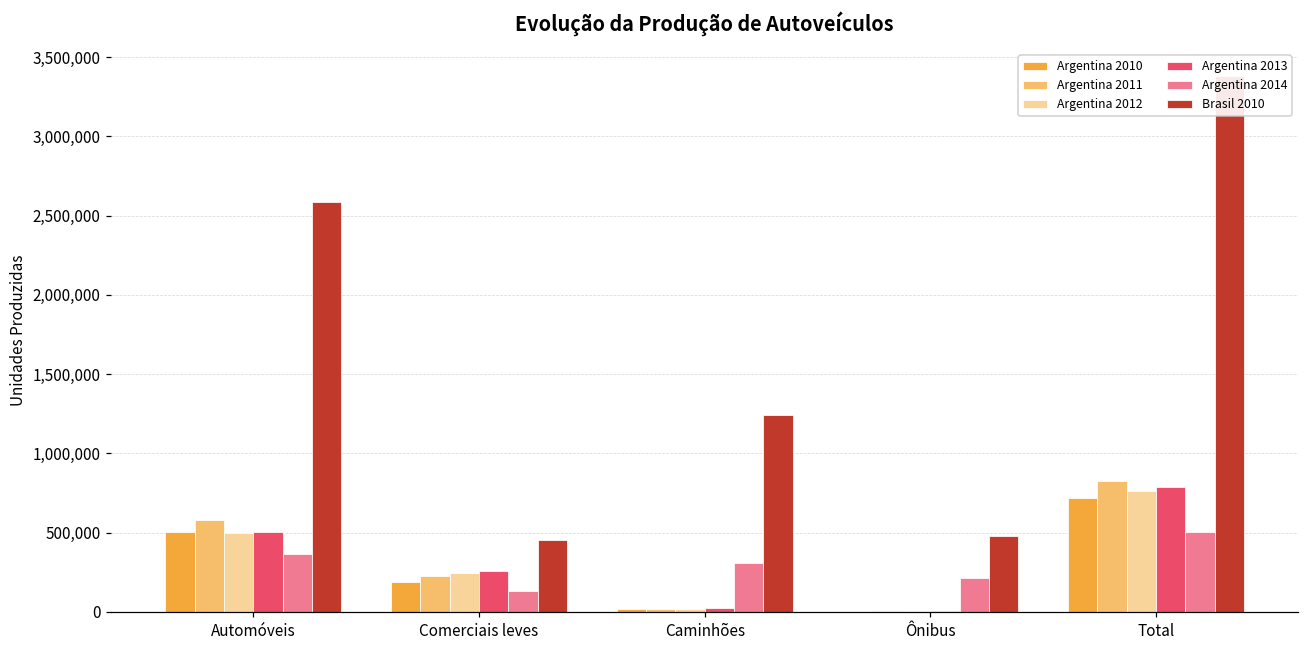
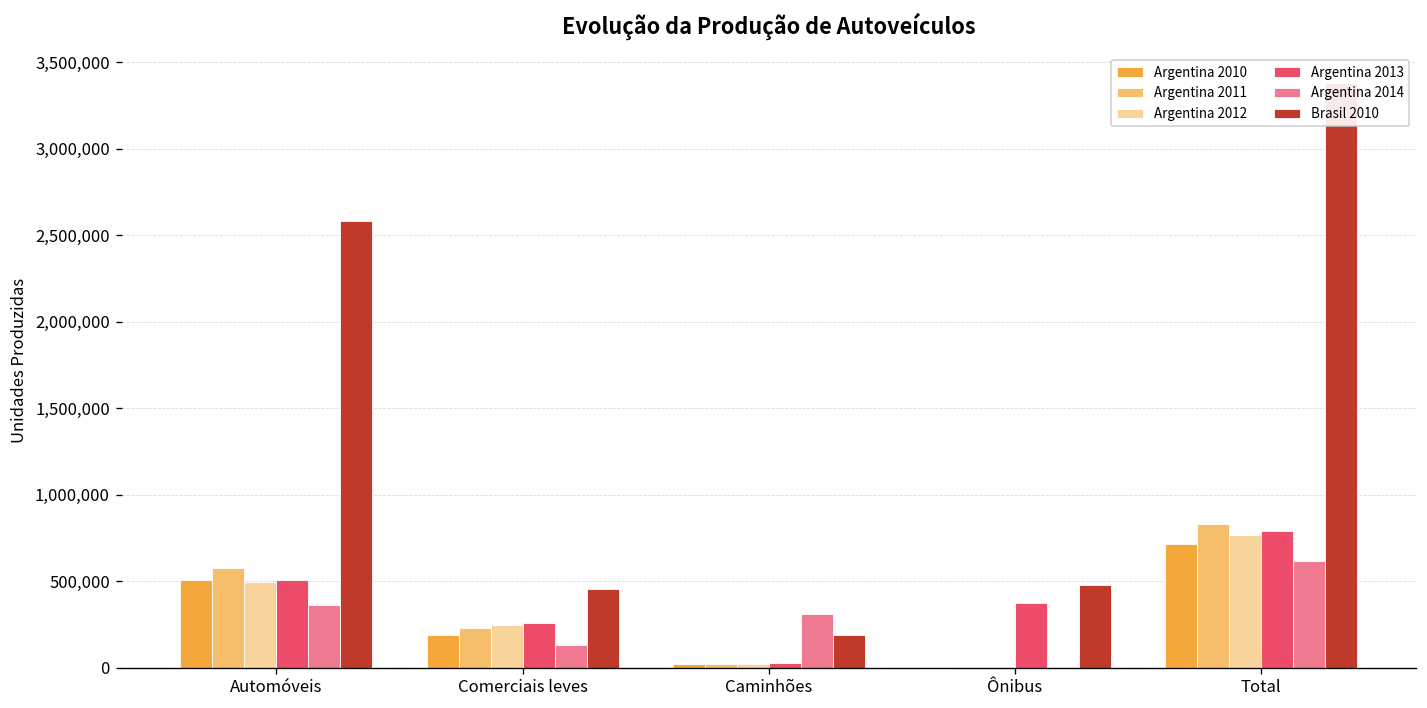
  {
    "Argentina 2013": {
      "Automóveis": "510,000",
      "Comerciais leves": "260,000",
      "Caminhões": "20,000",
-     "Ônibus": "0",
+     "Ônibus": "370,000",
      "Total": "790,000"
    },
    "Argentina 2014": {
      "Automóveis": "360,000",
      "Comerciais leves": "130,000",
      "Caminhões": "310,000",
-     "Ônibus": "220,000",
-     "Total": "510,000"
+     "Ônibus": "0",
+     "Total": "620,000"
    },
    "Brasil 2010": {
      "Automóveis": "2,580,000",
      "Comerciais leves": "450,000",
-     "Caminhões": "1,240,000",
+     "Caminhões": "190,000",
      "Ônibus": "480,000"
    }
  }
